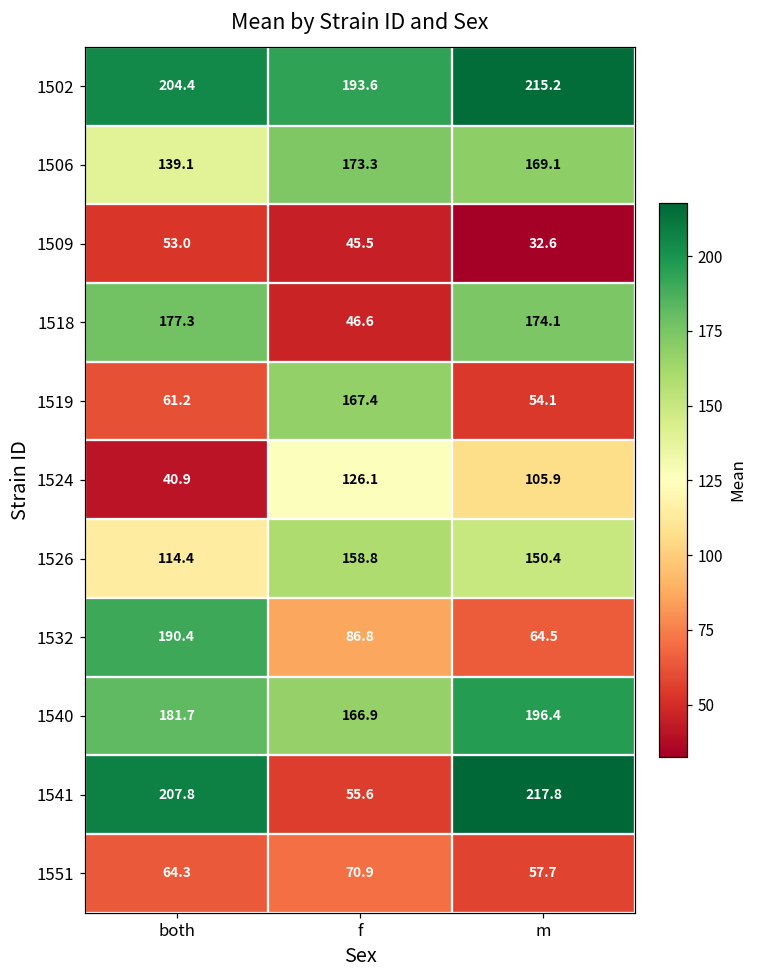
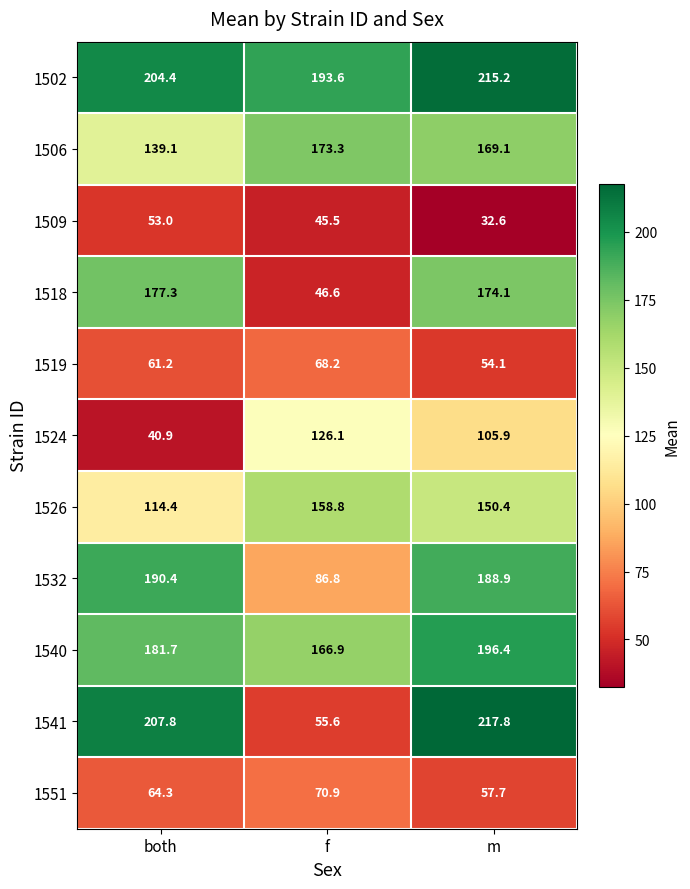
  {
    "1502": {
      "both": 204.4,
      "f": 193.6,
      "m": 215.2
    },
    "1506": {
      "both": 139.1,
      "f": 173.3,
      "m": 169.1
    },
    "1509": {
      "both": 53.0,
      "f": 45.5,
      "m": 32.6
    },
    "1518": {
      "both": 177.3,
      "f": 46.6,
      "m": 174.1
    },
    "1519": {
      "both": 61.2,
-     "f": 167.4,
+     "f": 68.2,
      "m": 54.1
    },
    "1524": {
      "both": 40.9,
      "f": 126.1,
      "m": 105.9
    },
    "1526": {
      "both": 114.4,
      "f": 158.8,
      "m": 150.4
    },
    "1532": {
      "both": 190.4,
      "f": 86.8,
-     "m": 64.5
+     "m": 188.9
    },
    "1540": {
      "both": 181.7,
      "f": 166.9,
      "m": 196.4
    },
    "1541": {
      "both": 207.8,
      "f": 55.6,
      "m": 217.8
    },
    "1551": {
      "both": 64.3,
      "f": 70.9,
      "m": 57.7
    }
  }
